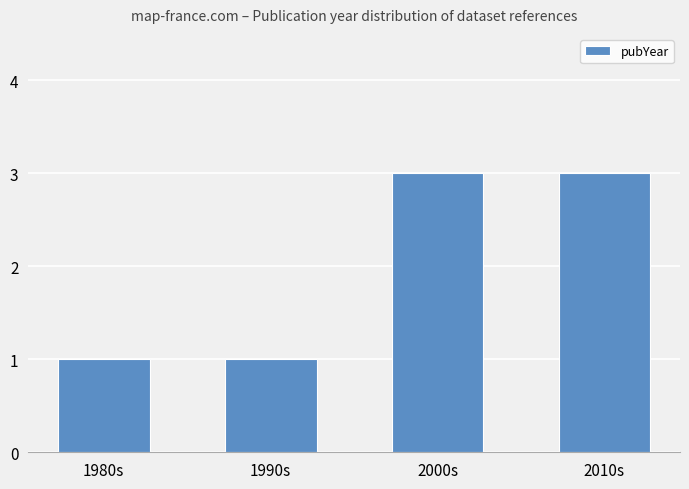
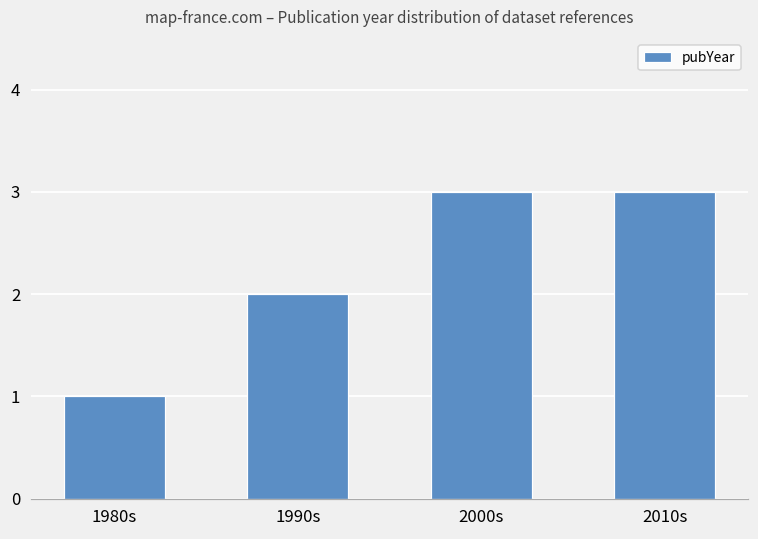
  {
    "1980s": 1,
-   "1990s": 1,
+   "1990s": 2,
    "2000s": 3,
    "2010s": 3
  }
